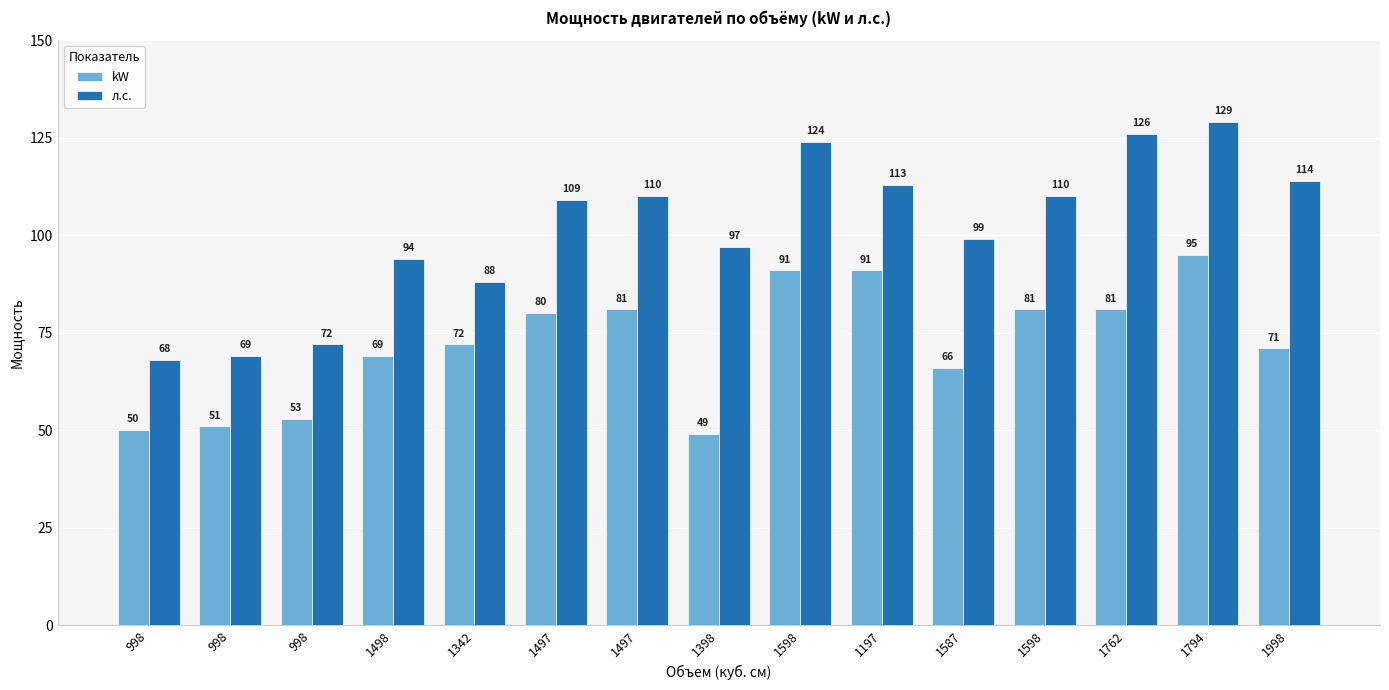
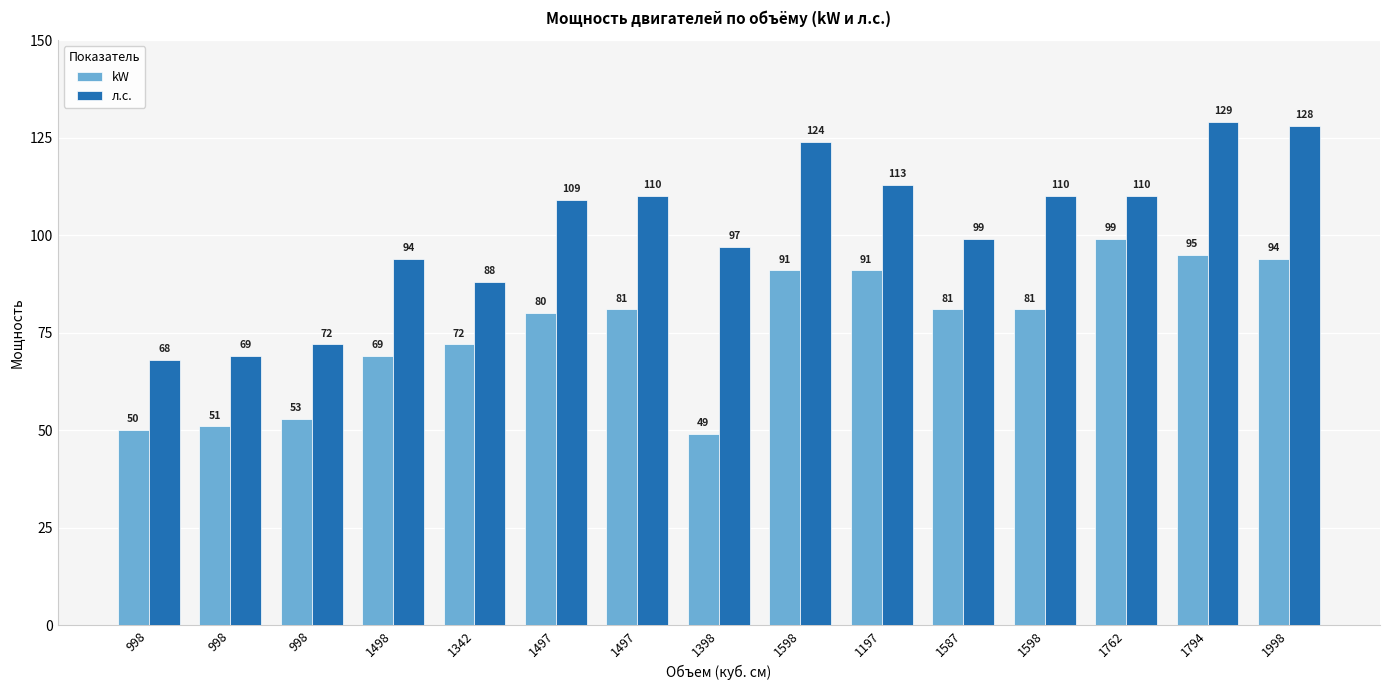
  {
    "kW": {
      "1498": 69,
      "1342": 72,
      "1398": 49,
      "1197": 91,
-     "1587": 66,
-     "1762": 81,
+     "1587": 81,
+     "1762": 99,
      "1794": 95,
-     "1998": 71
+     "1998": 94
    },
    "л.с.": {
      "1498": 94,
      "1342": 88,
      "1398": 97,
      "1197": 113,
      "1587": 99,
-     "1762": 126,
+     "1762": 110,
      "1794": 129,
-     "1998": 114
+     "1998": 128
    }
  }
